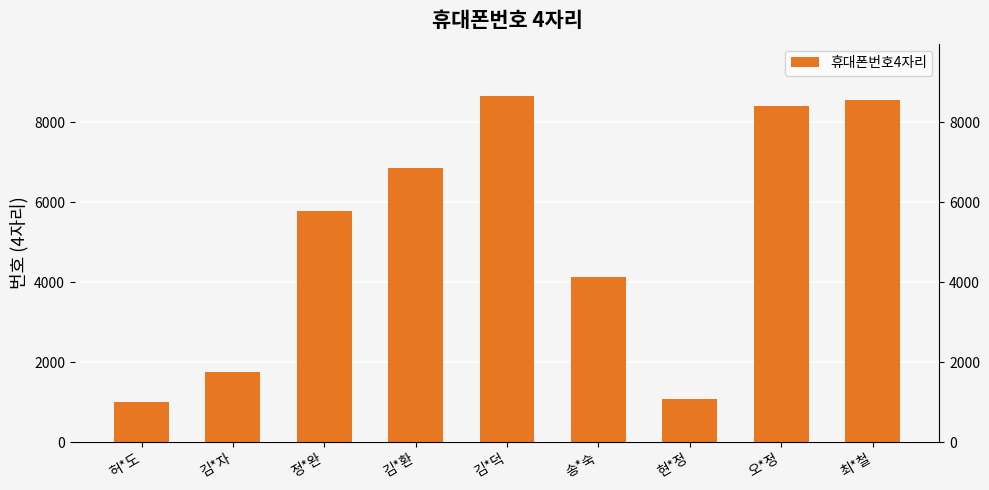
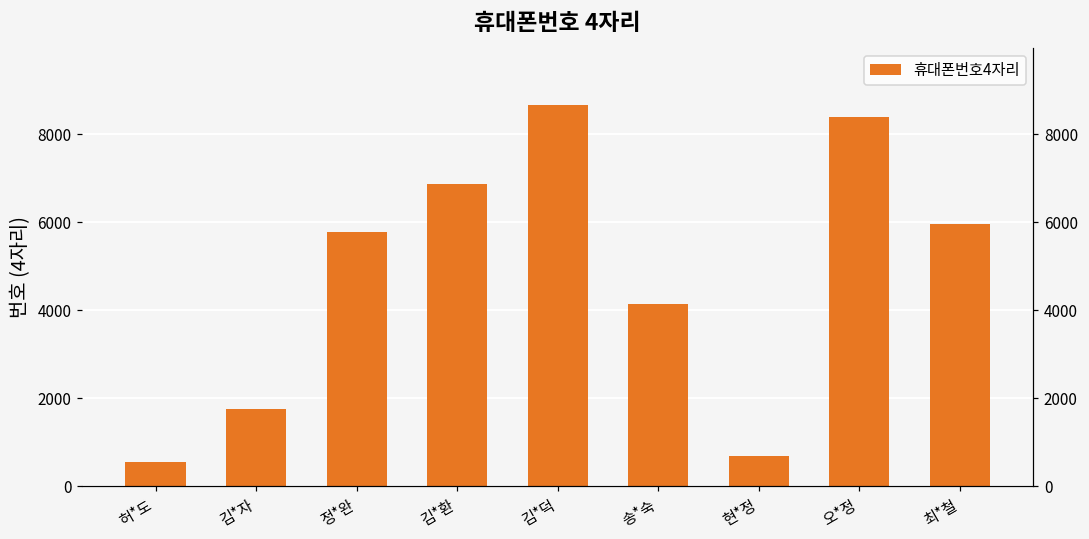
  {
-   "허*도": 1000,
+   "허*도": 600,
    "김*자": 1700,
    "정*완": 5800,
    "김*환": 6900,
    "김*덕": 8700,
    "송*숙": 4100,
-   "현*정": 1100,
+   "현*정": 700,
    "오*정": 8400,
-   "최*철": 8500
+   "최*철": 6000
  }
